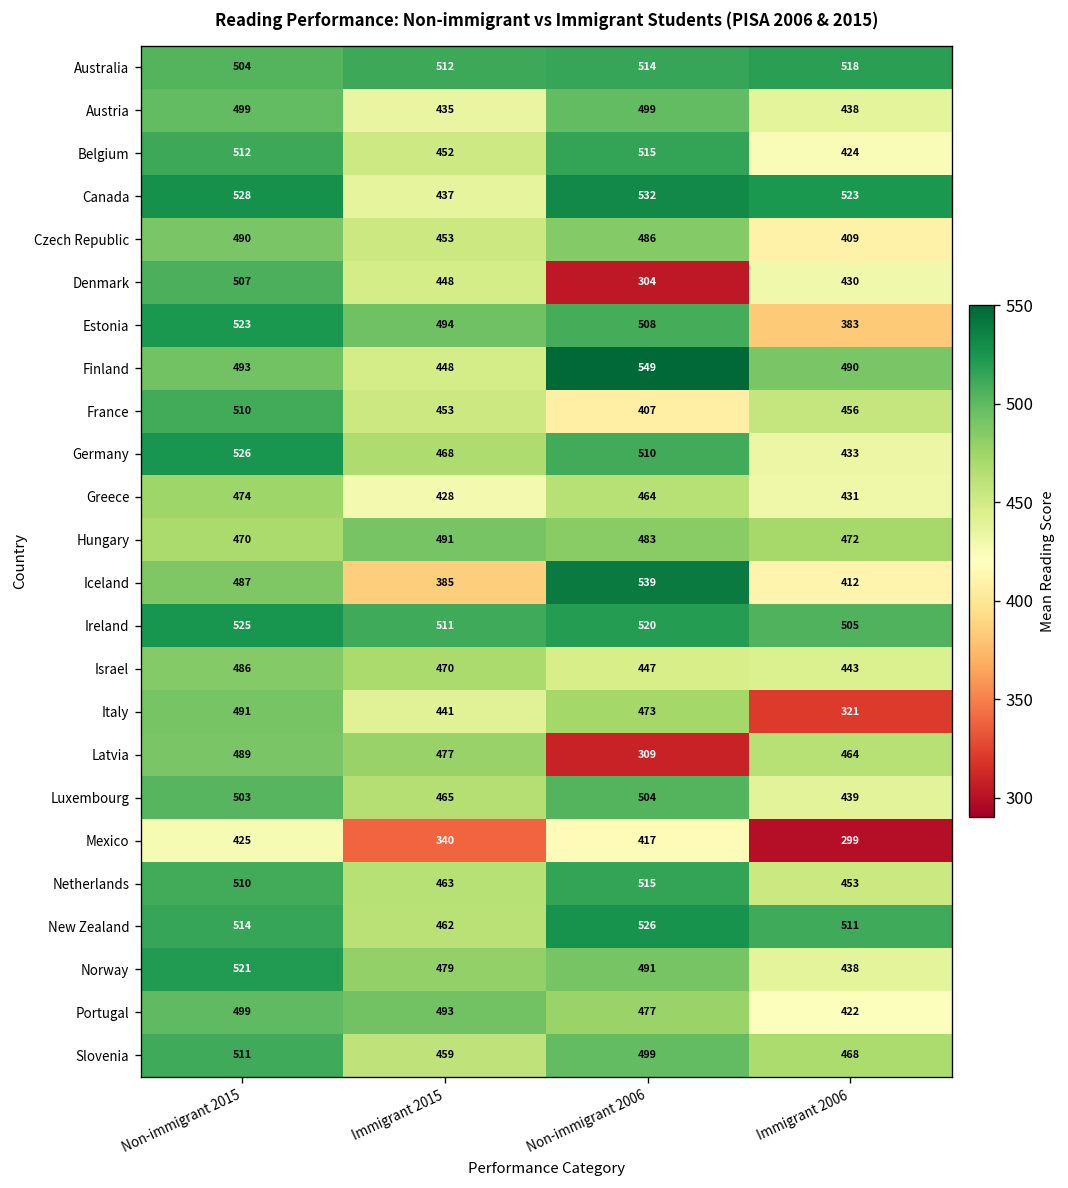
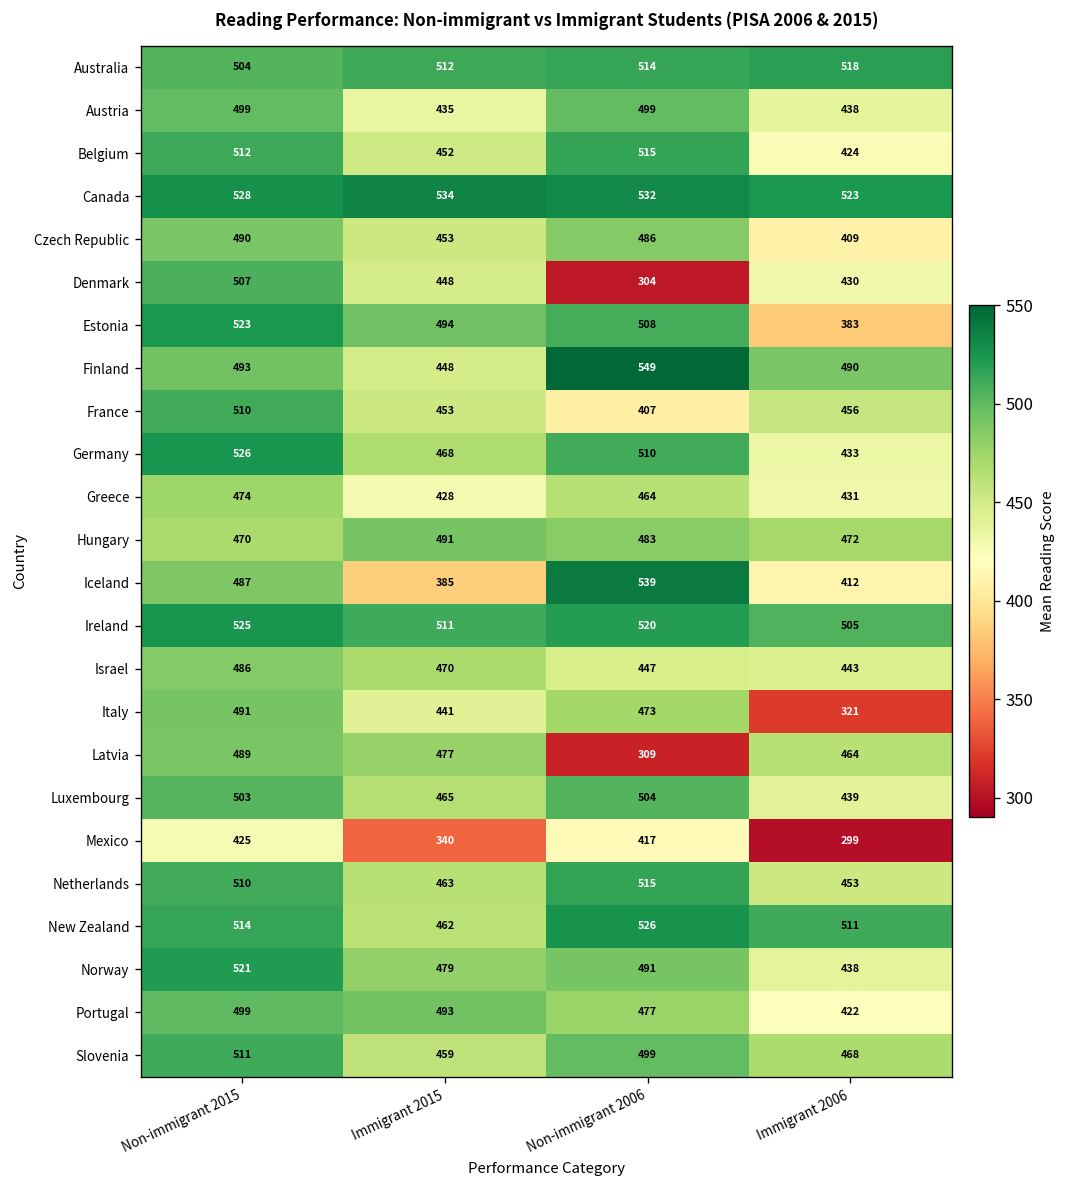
  {
    "Australia": {
      "Non-immigrant 2015": 504,
      "Immigrant 2015": 512,
      "Non-immigrant 2006": 514,
      "Immigrant 2006": 518
    },
    "Austria": {
      "Non-immigrant 2015": 499,
      "Immigrant 2015": 435,
      "Non-immigrant 2006": 499,
      "Immigrant 2006": 438
    },
    "Belgium": {
      "Non-immigrant 2015": 512,
      "Immigrant 2015": 452,
      "Non-immigrant 2006": 515,
      "Immigrant 2006": 424
    },
    "Canada": {
      "Non-immigrant 2015": 528,
-     "Immigrant 2015": 437,
+     "Immigrant 2015": 534,
      "Non-immigrant 2006": 532,
      "Immigrant 2006": 523
    },
    "Czech Republic": {
      "Non-immigrant 2015": 490,
      "Immigrant 2015": 453,
      "Non-immigrant 2006": 486,
      "Immigrant 2006": 409
    },
    "Denmark": {
      "Non-immigrant 2015": 507,
      "Immigrant 2015": 448,
      "Non-immigrant 2006": 304,
      "Immigrant 2006": 430
    },
    "Estonia": {
      "Non-immigrant 2015": 523,
      "Immigrant 2015": 494,
      "Non-immigrant 2006": 508,
      "Immigrant 2006": 383
    },
    "Finland": {
      "Non-immigrant 2015": 493,
      "Immigrant 2015": 448,
      "Non-immigrant 2006": 549,
      "Immigrant 2006": 490
    },
    "France": {
      "Non-immigrant 2015": 510,
      "Immigrant 2015": 453,
      "Non-immigrant 2006": 407,
      "Immigrant 2006": 456
    },
    "Germany": {
      "Non-immigrant 2015": 526,
      "Immigrant 2015": 468,
      "Non-immigrant 2006": 510,
      "Immigrant 2006": 433
    },
    "Greece": {
      "Non-immigrant 2015": 474,
      "Immigrant 2015": 428,
      "Non-immigrant 2006": 464,
      "Immigrant 2006": 431
    },
    "Hungary": {
      "Non-immigrant 2015": 470,
      "Immigrant 2015": 491,
      "Non-immigrant 2006": 483,
      "Immigrant 2006": 472
    },
    "Iceland": {
      "Non-immigrant 2015": 487,
      "Immigrant 2015": 385,
      "Non-immigrant 2006": 539,
      "Immigrant 2006": 412
    },
    "Ireland": {
      "Non-immigrant 2015": 525,
      "Immigrant 2015": 511,
      "Non-immigrant 2006": 520,
      "Immigrant 2006": 505
    },
    "Israel": {
      "Non-immigrant 2015": 486,
      "Immigrant 2015": 470,
      "Non-immigrant 2006": 447,
      "Immigrant 2006": 443
    },
    "Italy": {
      "Non-immigrant 2015": 491,
      "Immigrant 2015": 441,
      "Non-immigrant 2006": 473,
      "Immigrant 2006": 321
    },
    "Latvia": {
      "Non-immigrant 2015": 489,
      "Immigrant 2015": 477,
      "Non-immigrant 2006": 309,
      "Immigrant 2006": 464
    },
    "Luxembourg": {
      "Non-immigrant 2015": 503,
      "Immigrant 2015": 465,
      "Non-immigrant 2006": 504,
      "Immigrant 2006": 439
    },
    "Mexico": {
      "Non-immigrant 2015": 425,
      "Immigrant 2015": 340,
      "Non-immigrant 2006": 417,
      "Immigrant 2006": 299
    },
    "Netherlands": {
      "Non-immigrant 2015": 510,
      "Immigrant 2015": 463,
      "Non-immigrant 2006": 515,
      "Immigrant 2006": 453
    },
    "New Zealand": {
      "Non-immigrant 2015": 514,
      "Immigrant 2015": 462,
      "Non-immigrant 2006": 526,
      "Immigrant 2006": 511
    },
    "Norway": {
      "Non-immigrant 2015": 521,
      "Immigrant 2015": 479,
      "Non-immigrant 2006": 491,
      "Immigrant 2006": 438
    },
    "Portugal": {
      "Non-immigrant 2015": 499,
      "Immigrant 2015": 493,
      "Non-immigrant 2006": 477,
      "Immigrant 2006": 422
    },
    "Slovenia": {
      "Non-immigrant 2015": 511,
      "Immigrant 2015": 459,
      "Non-immigrant 2006": 499,
      "Immigrant 2006": 468
    }
  }
